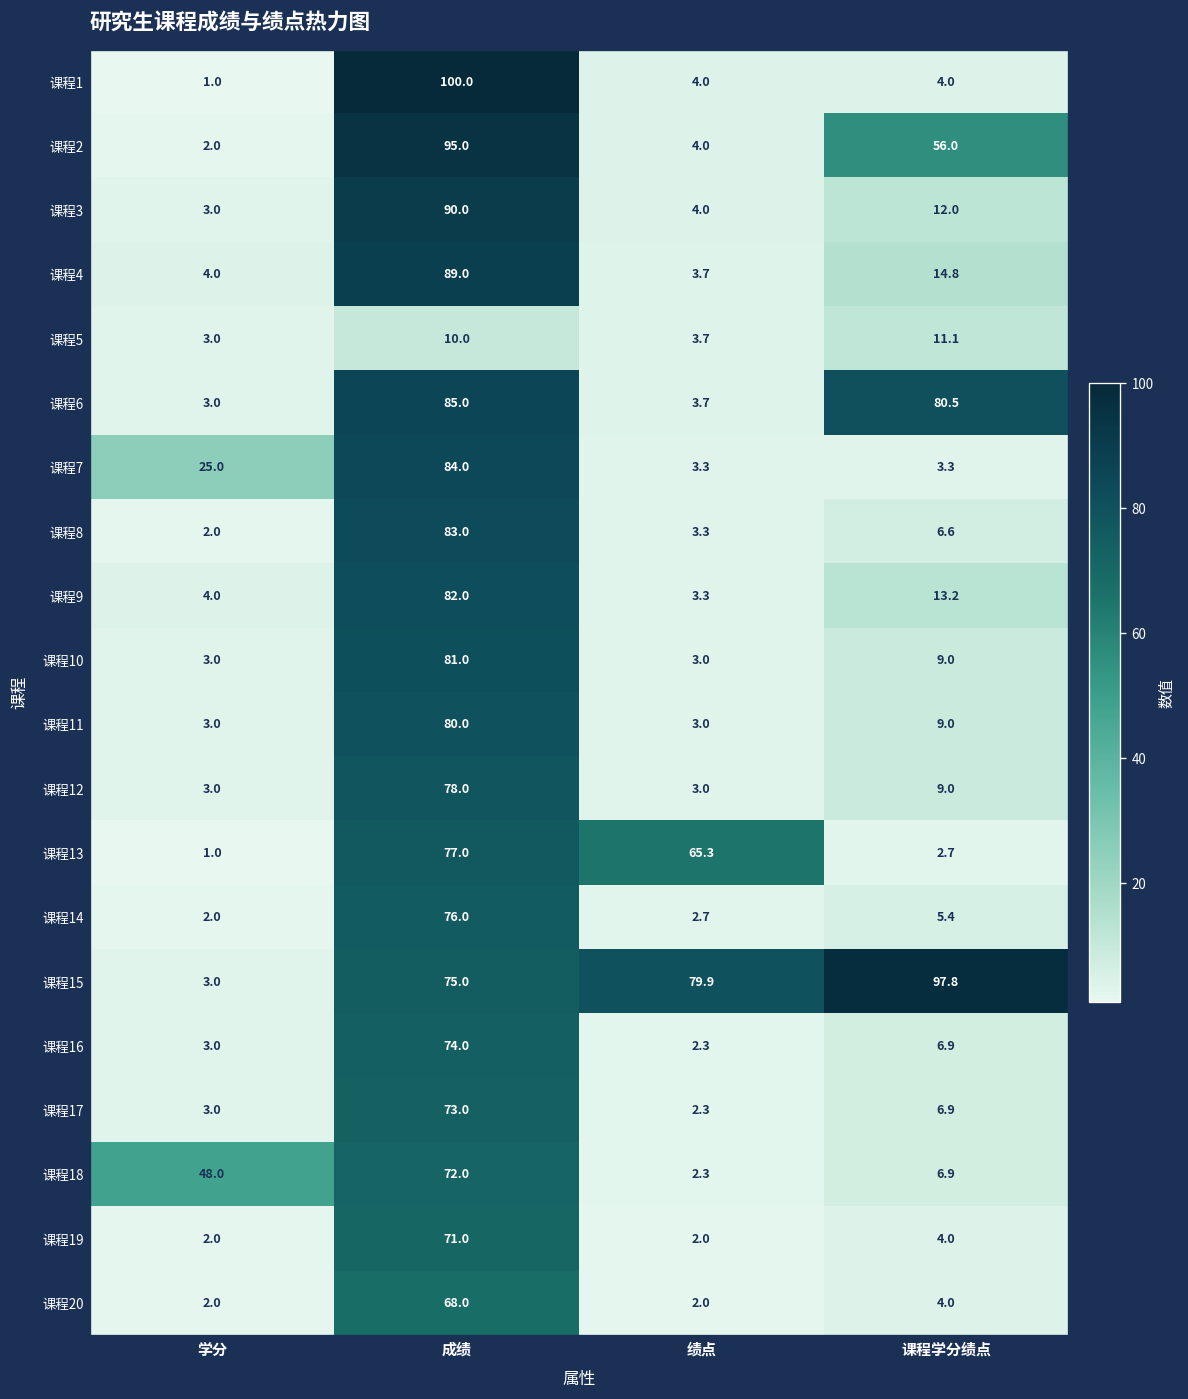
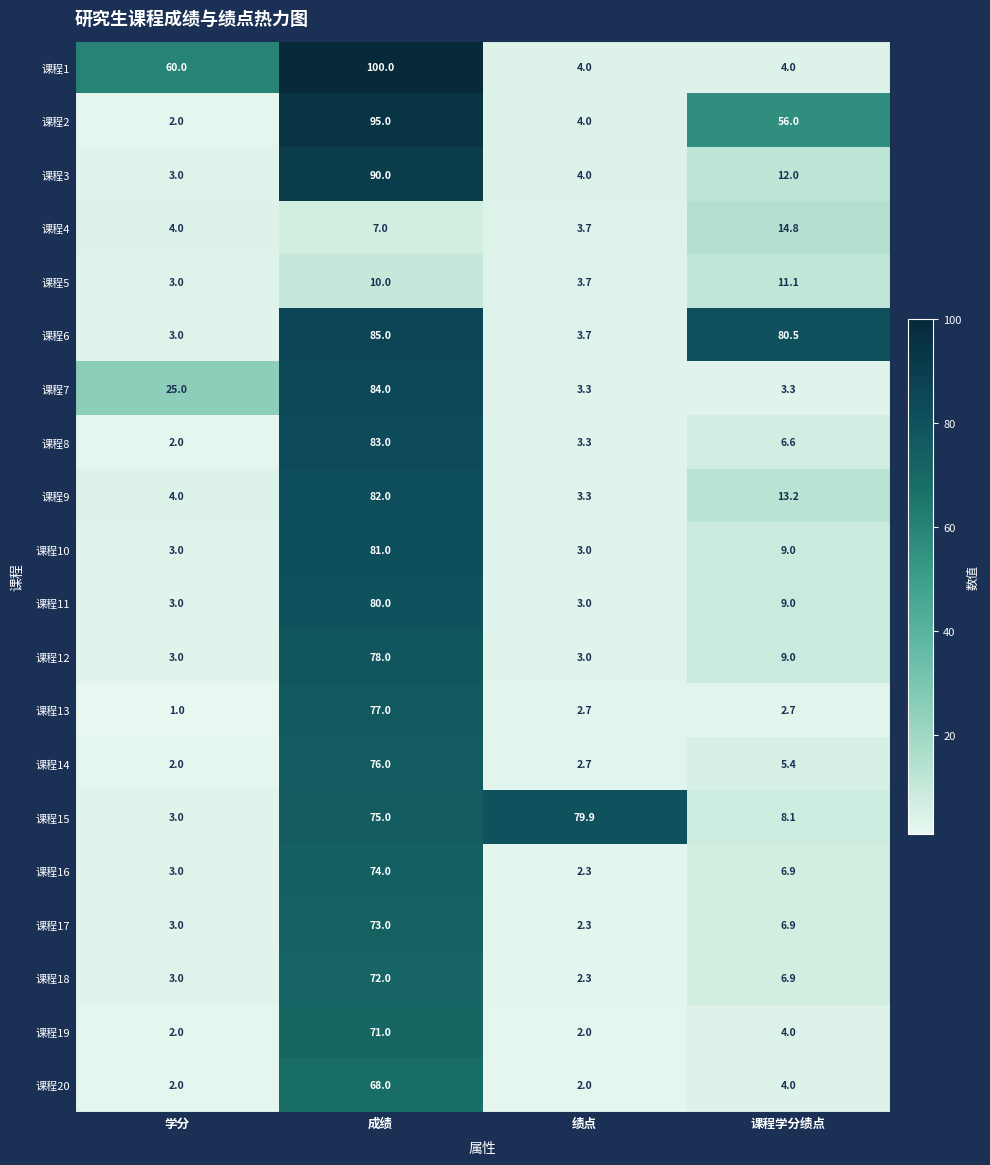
  {
    "课程1": {
-     "学分": 1.0,
+     "学分": 60.0,
      "成绩": 100.0,
      "绩点": 4.0,
      "课程学分绩点": 4.0
    },
    "课程2": {
      "学分": 2.0,
      "成绩": 95.0,
      "绩点": 4.0,
      "课程学分绩点": 56.0
    },
    "课程3": {
      "学分": 3.0,
      "成绩": 90.0,
      "绩点": 4.0,
      "课程学分绩点": 12.0
    },
    "课程4": {
      "学分": 4.0,
-     "成绩": 89.0,
+     "成绩": 7.0,
      "绩点": 3.7,
      "课程学分绩点": 14.8
    },
    "课程5": {
      "学分": 3.0,
      "成绩": 10.0,
      "绩点": 3.7,
      "课程学分绩点": 11.1
    },
    "课程6": {
      "学分": 3.0,
      "成绩": 85.0,
      "绩点": 3.7,
      "课程学分绩点": 80.5
    },
    "课程7": {
      "学分": 25.0,
      "成绩": 84.0,
      "绩点": 3.3,
      "课程学分绩点": 3.3
    },
    "课程8": {
      "学分": 2.0,
      "成绩": 83.0,
      "绩点": 3.3,
      "课程学分绩点": 6.6
    },
    "课程9": {
      "学分": 4.0,
      "成绩": 82.0,
      "绩点": 3.3,
      "课程学分绩点": 13.2
    },
    "课程10": {
      "学分": 3.0,
      "成绩": 81.0,
      "绩点": 3.0,
      "课程学分绩点": 9.0
    },
    "课程11": {
      "学分": 3.0,
      "成绩": 80.0,
      "绩点": 3.0,
      "课程学分绩点": 9.0
    },
    "课程12": {
      "学分": 3.0,
      "成绩": 78.0,
      "绩点": 3.0,
      "课程学分绩点": 9.0
    },
    "课程13": {
      "学分": 1.0,
      "成绩": 77.0,
-     "绩点": 65.3,
+     "绩点": 2.7,
      "课程学分绩点": 2.7
    },
    "课程14": {
      "学分": 2.0,
      "成绩": 76.0,
      "绩点": 2.7,
      "课程学分绩点": 5.4
    },
    "课程15": {
      "学分": 3.0,
      "成绩": 75.0,
      "绩点": 79.9,
-     "课程学分绩点": 97.8
+     "课程学分绩点": 8.1
    },
    "课程16": {
      "学分": 3.0,
      "成绩": 74.0,
      "绩点": 2.3,
      "课程学分绩点": 6.9
    },
    "课程17": {
      "学分": 3.0,
      "成绩": 73.0,
      "绩点": 2.3,
      "课程学分绩点": 6.9
    },
    "课程18": {
-     "学分": 48.0,
+     "学分": 3.0,
      "成绩": 72.0,
      "绩点": 2.3,
      "课程学分绩点": 6.9
    },
    "课程19": {
      "学分": 2.0,
      "成绩": 71.0,
      "绩点": 2.0,
      "课程学分绩点": 4.0
    },
    "课程20": {
      "学分": 2.0,
      "成绩": 68.0,
      "绩点": 2.0,
      "课程学分绩点": 4.0
    }
  }
